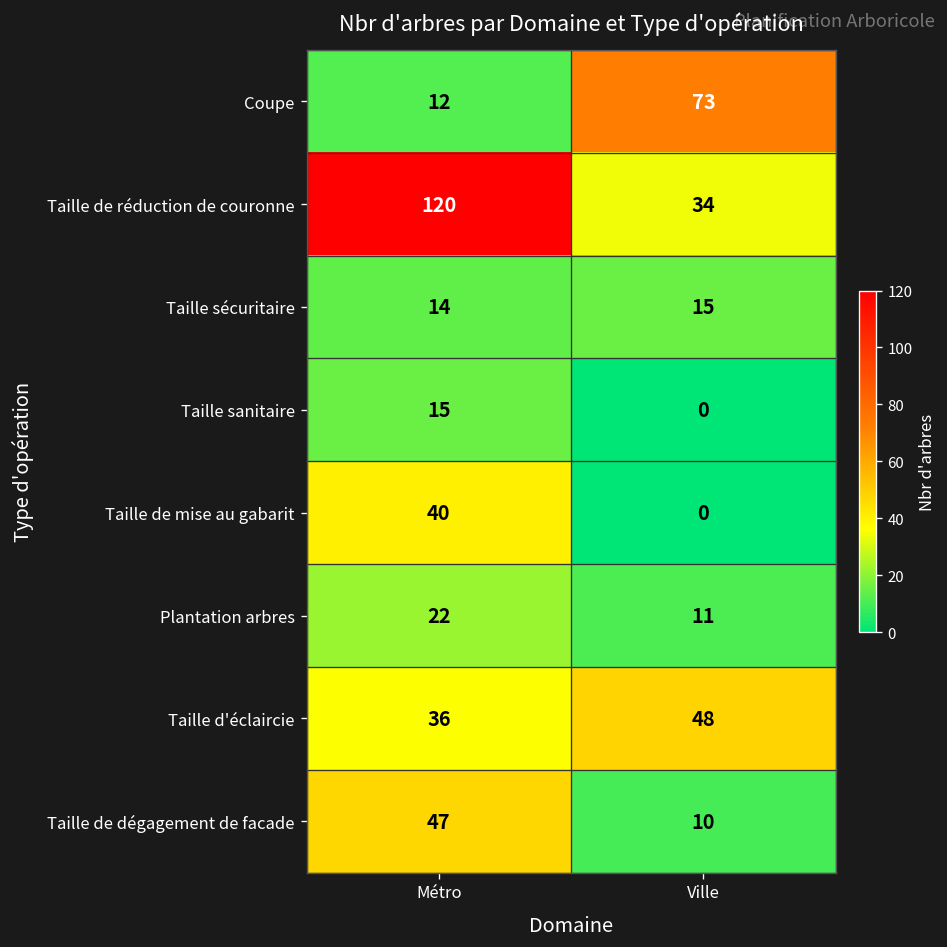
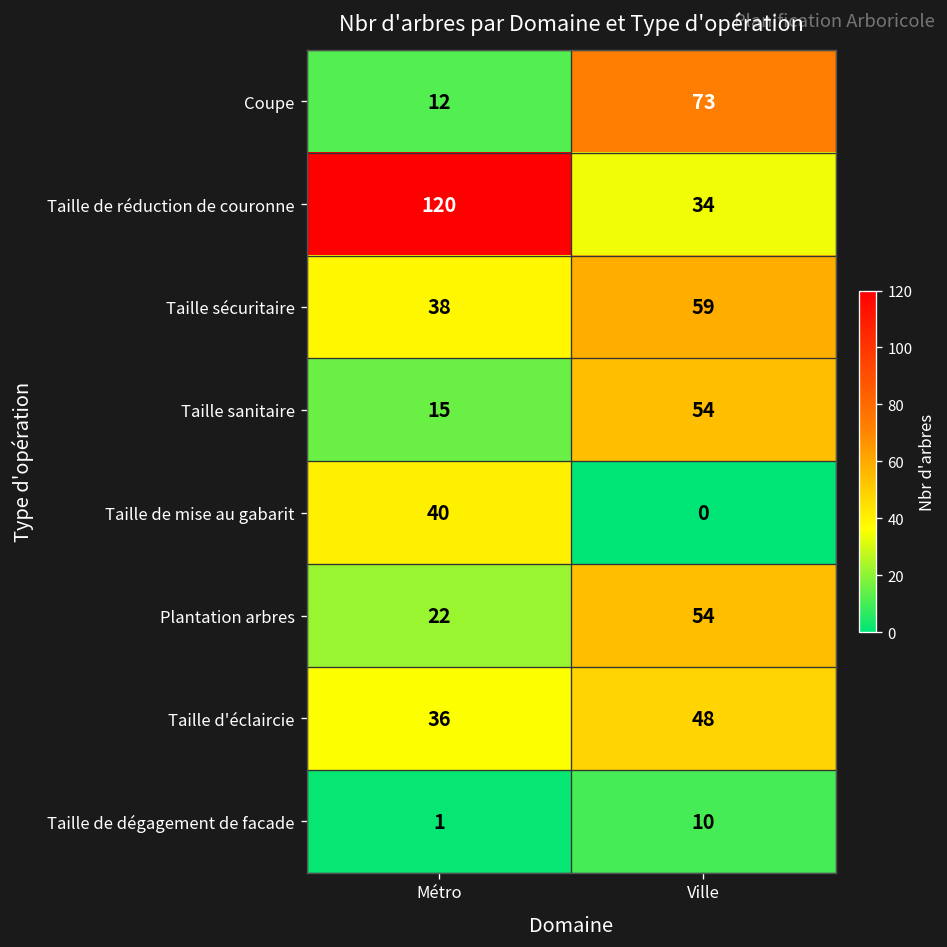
  {
    "Coupe": {
      "Métro": 12,
      "Ville": 73
    },
    "Taille de réduction de couronne": {
      "Métro": 120,
      "Ville": 34
    },
    "Taille sécuritaire": {
-     "Métro": 14,
-     "Ville": 15
+     "Métro": 38,
+     "Ville": 59
    },
    "Taille sanitaire": {
      "Métro": 15,
-     "Ville": 0
+     "Ville": 54
    },
    "Taille de mise au gabarit": {
      "Métro": 40,
      "Ville": 0
    },
    "Plantation arbres": {
      "Métro": 22,
-     "Ville": 11
+     "Ville": 54
    },
    "Taille d'éclaircie": {
      "Métro": 36,
      "Ville": 48
    },
    "Taille de dégagement de facade": {
-     "Métro": 47,
+     "Métro": 1,
      "Ville": 10
    }
  }
